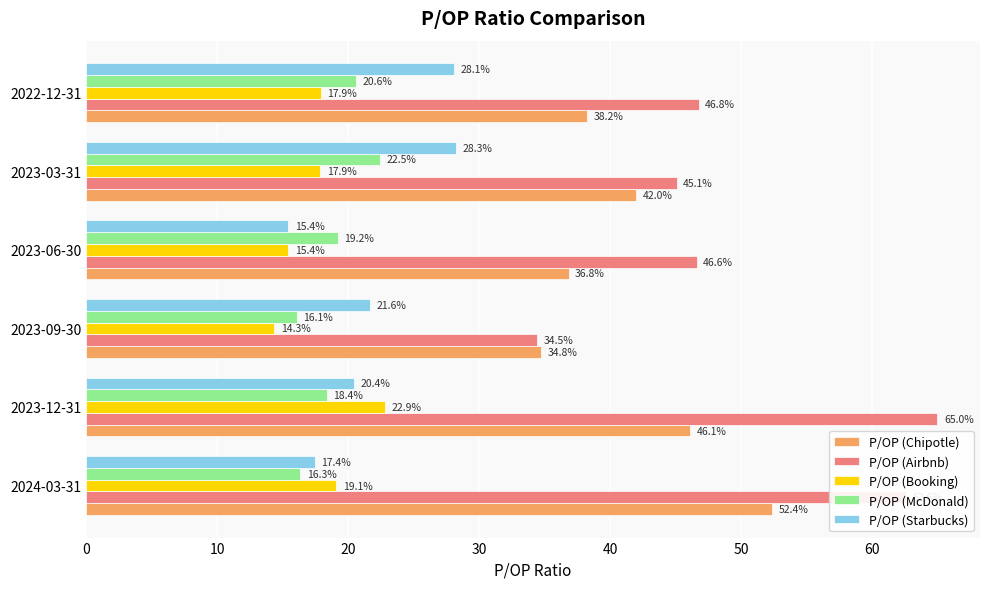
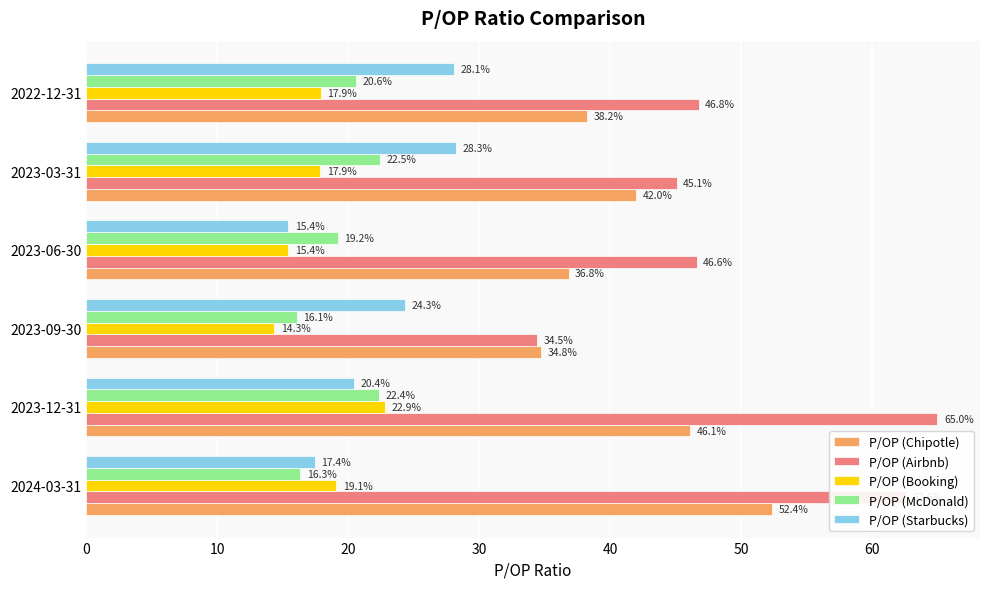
  {
    "P/OP (Booking)": {
      "2022-12-31": "17.9%",
      "2023-03-31": "17.9%",
      "2023-06-30": "15.4%",
      "2023-09-30": "14.3%",
      "2023-12-31": "22.9%",
      "2024-03-31": "19.1%"
    },
    "P/OP (McDonald)": {
      "2022-12-31": "20.6%",
      "2023-03-31": "22.5%",
      "2023-06-30": "19.2%",
      "2023-09-30": "16.1%",
-     "2023-12-31": "18.4%",
+     "2023-12-31": "22.4%",
      "2024-03-31": "16.3%"
    },
    "P/OP (Starbucks)": {
      "2022-12-31": "28.1%",
      "2023-03-31": "28.3%",
      "2023-06-30": "15.4%",
-     "2023-09-30": "21.6%",
+     "2023-09-30": "24.3%",
      "2023-12-31": "20.4%",
      "2024-03-31": "17.4%"
    }
  }
